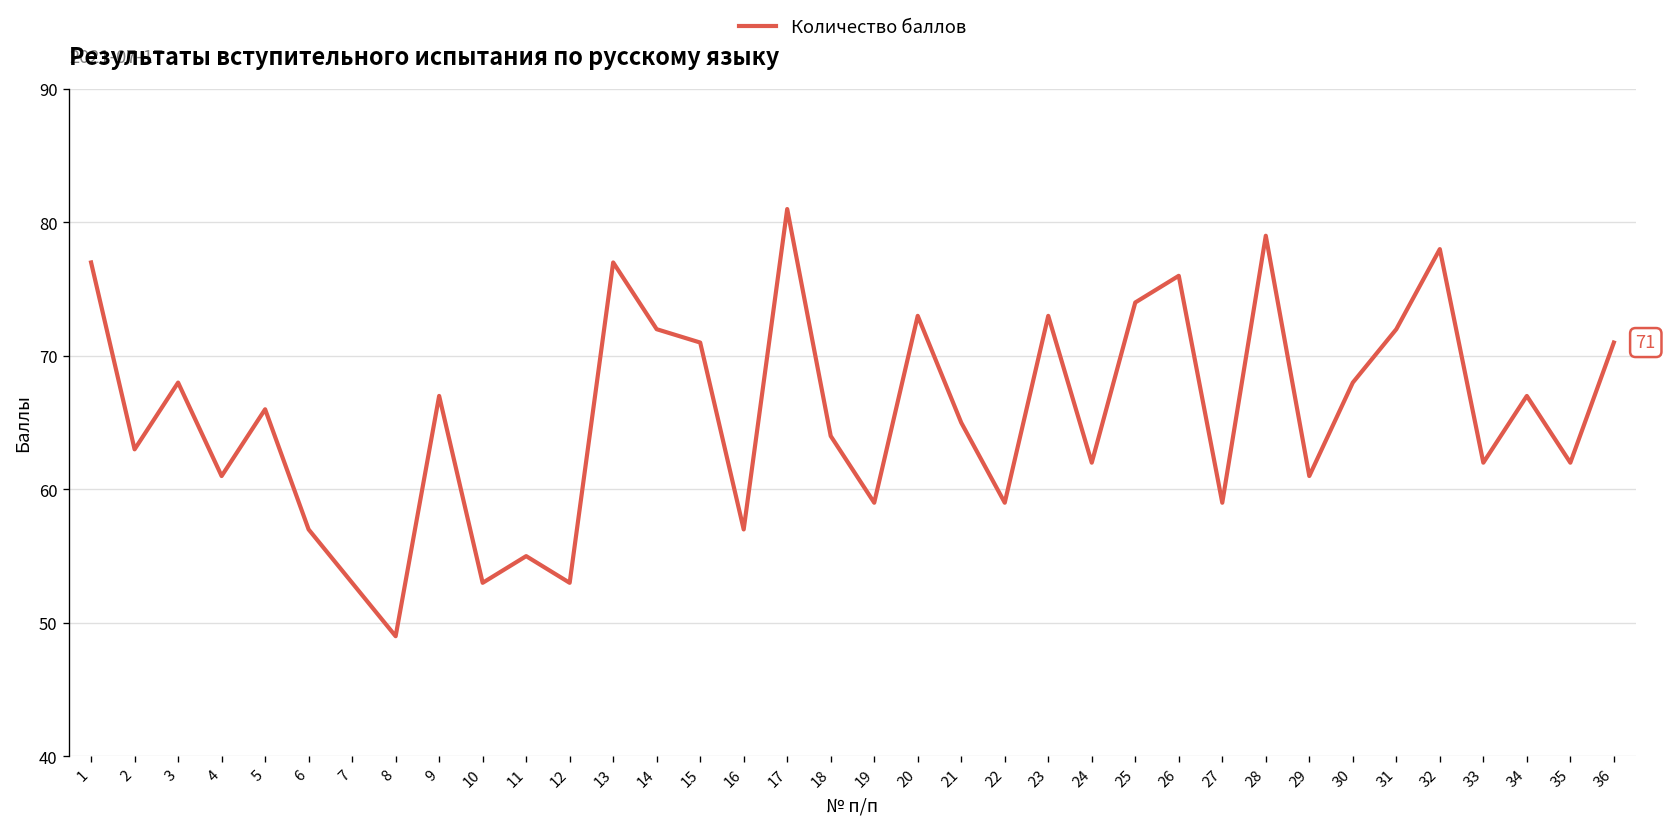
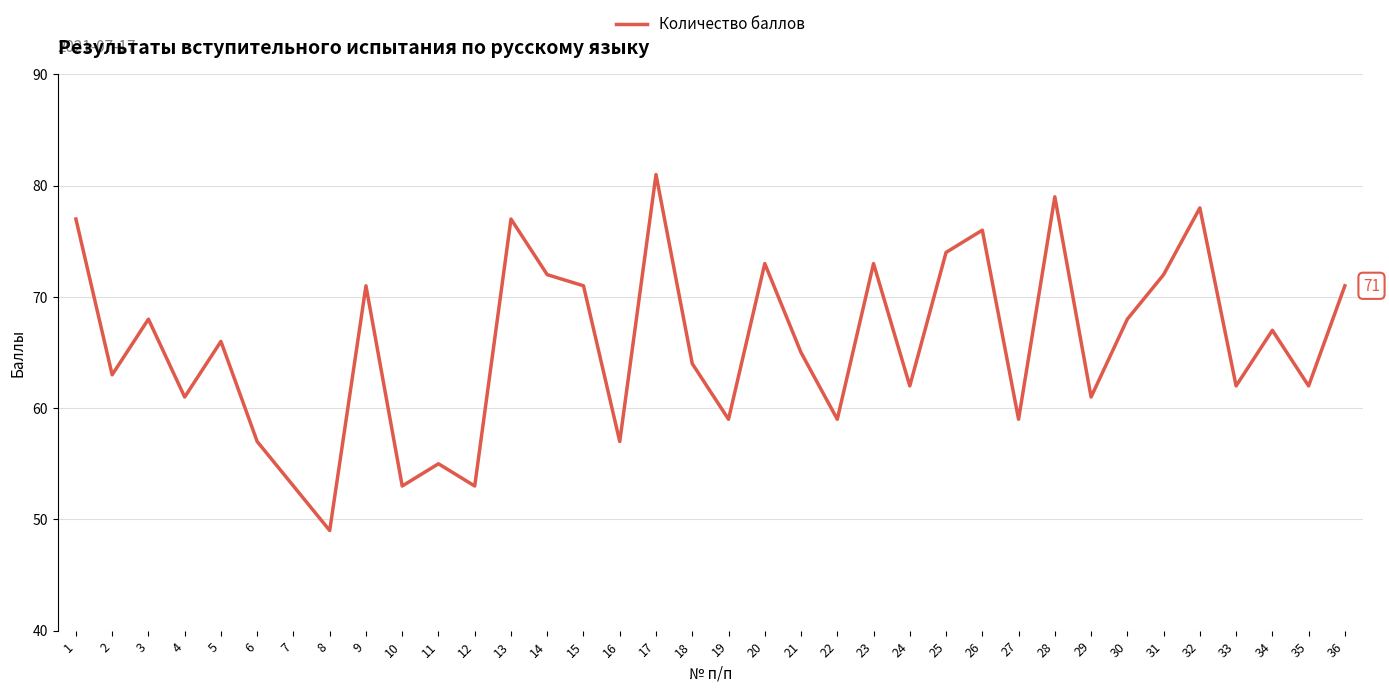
  {
    "1": 77,
    "2": 63,
    "3": 68,
    "4": 61,
    "5": 66,
    "6": 57,
    "7": 53,
    "8": 49,
-   "9": 67,
+   "9": 71,
    "10": 53,
    "11": 55,
    "12": 53,
    "13": 77,
    "14": 72,
    "15": 71,
    "16": 57,
    "17": 81,
    "18": 64,
    "19": 59,
    "20": 73,
    "21": 65,
    "22": 59,
    "23": 73,
    "24": 62,
    "25": 74,
    "26": 76,
    "27": 59,
    "28": 79,
    "29": 61,
    "30": 68,
    "31": 72,
    "32": 78,
    "33": 62,
    "34": 67,
    "35": 62
  }
